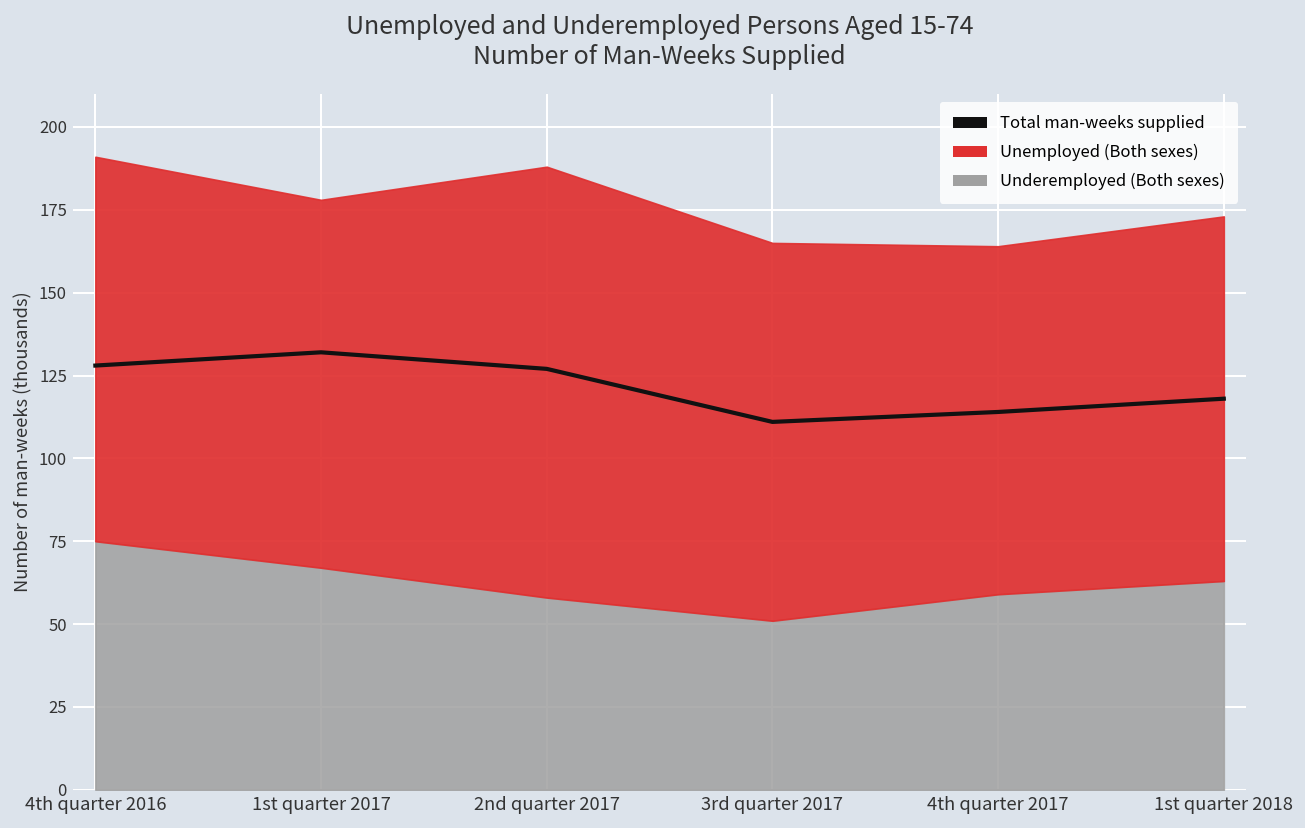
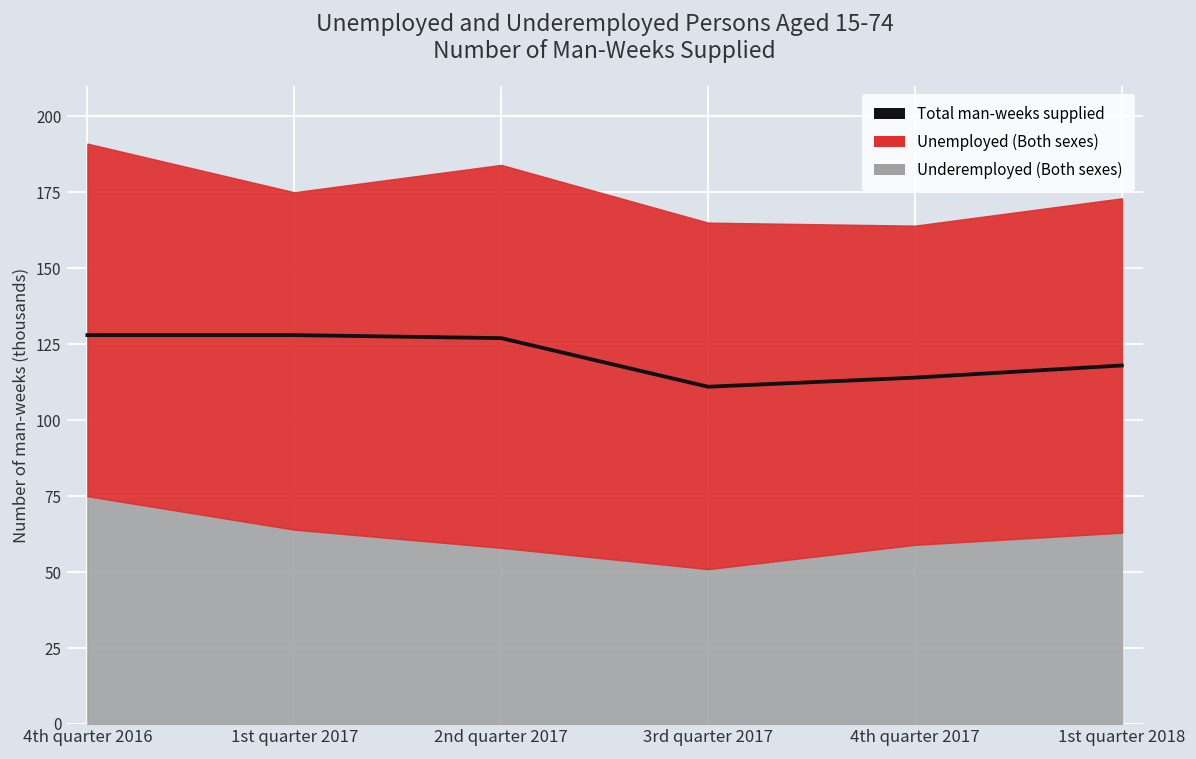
  {
    "Total man-weeks supplied": {
      "4th quarter 2016": 128,
-     "1st quarter 2017": 132,
+     "1st quarter 2017": 128,
      "2nd quarter 2017": 127,
      "3rd quarter 2017": 111,
      "4th quarter 2017": 114,
      "1st quarter 2018": 118
    },
    "Underemployed (Both sexes)": {
      "4th quarter 2016": 75,
-     "1st quarter 2017": 67,
+     "1st quarter 2017": 64,
      "2nd quarter 2017": 58,
      "3rd quarter 2017": 51,
      "4th quarter 2017": 59,
      "1st quarter 2018": 63
    },
    "Unemployed (Both sexes)": {
      "4th quarter 2016": 116,
      "1st quarter 2017": 111,
-     "2nd quarter 2017": 130,
+     "2nd quarter 2017": 126,
      "3rd quarter 2017": 114,
      "4th quarter 2017": 105,
      "1st quarter 2018": 110
    }
  }
